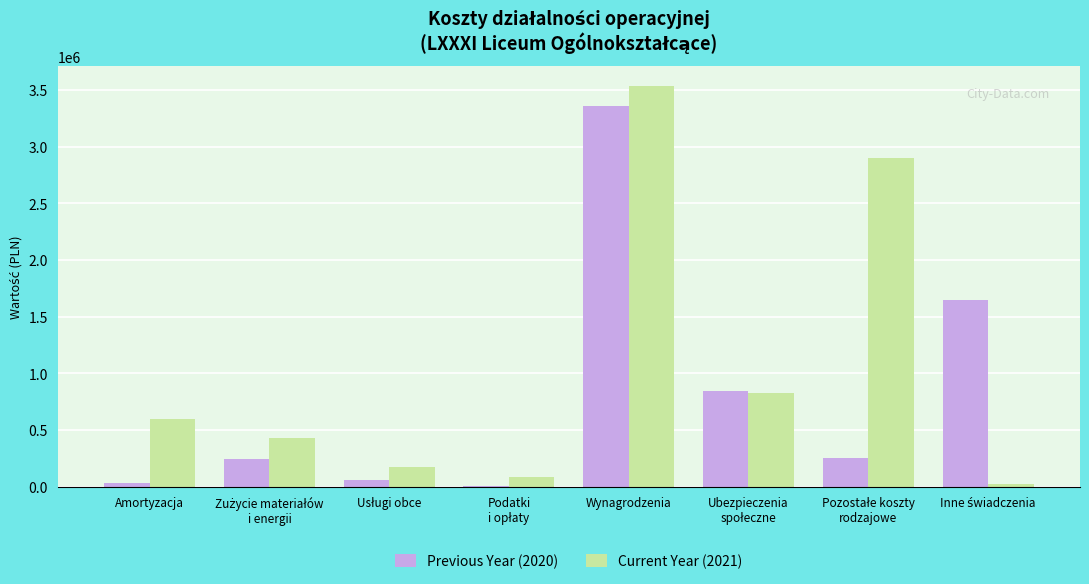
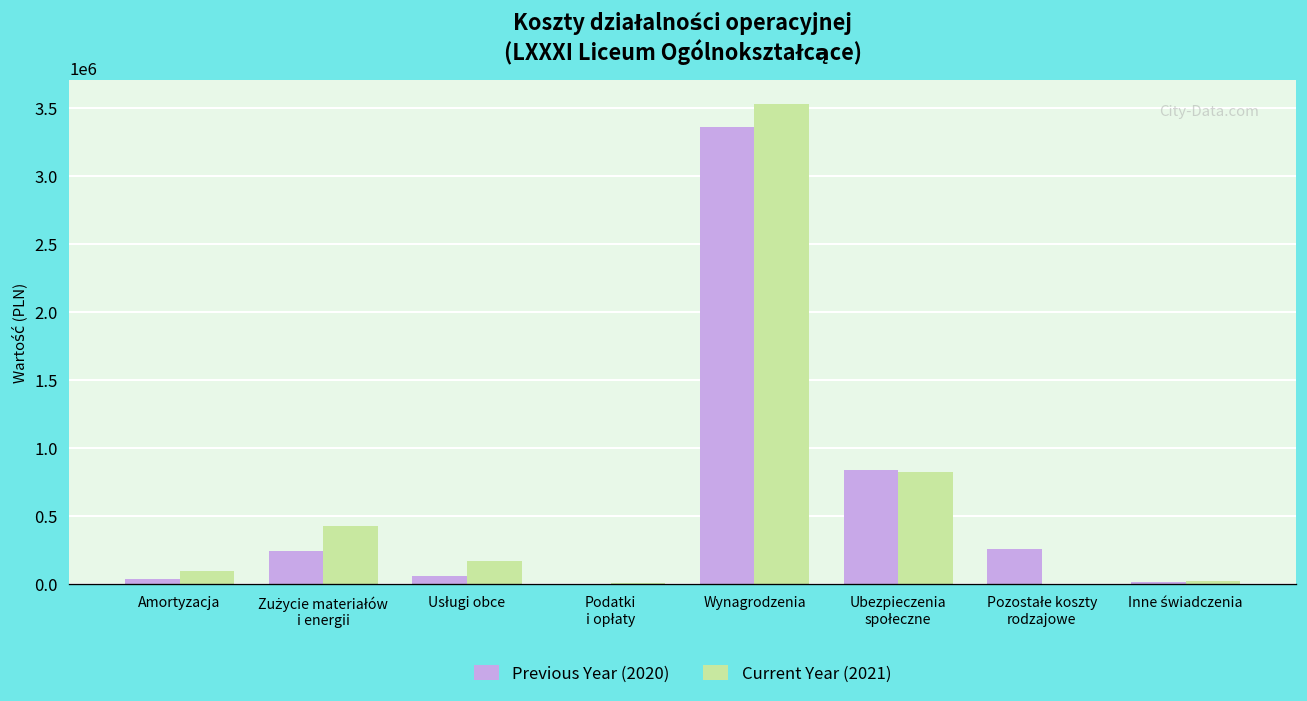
  {
    "Previous Year (2020)": {
      "Amortyzacja": 40000,
      "Zużycie materiałów i energii": 240000,
      "Usługi obce": 60000,
      "Wynagrodzenia": 3360000,
      "Ubezpieczenia społeczne": 840000,
      "Pozostałe koszty rodzajowe": 260000,
-     "Inne świadczenia": 1650000
+     "Inne świadczenia": 20000
    },
    "Current Year (2021)": {
-     "Amortyzacja": 600000,
+     "Amortyzacja": 100000,
      "Zużycie materiałów i energii": 430000,
      "Usługi obce": 170000,
-     "Podatki i opłaty": 90000,
+     "Podatki i opłaty": 10000,
      "Wynagrodzenia": 3530000,
      "Ubezpieczenia społeczne": 830000,
-     "Pozostałe koszty rodzajowe": 2900000,
+     "Pozostałe koszty rodzajowe": 0,
      "Inne świadczenia": 20000
    }
  }
